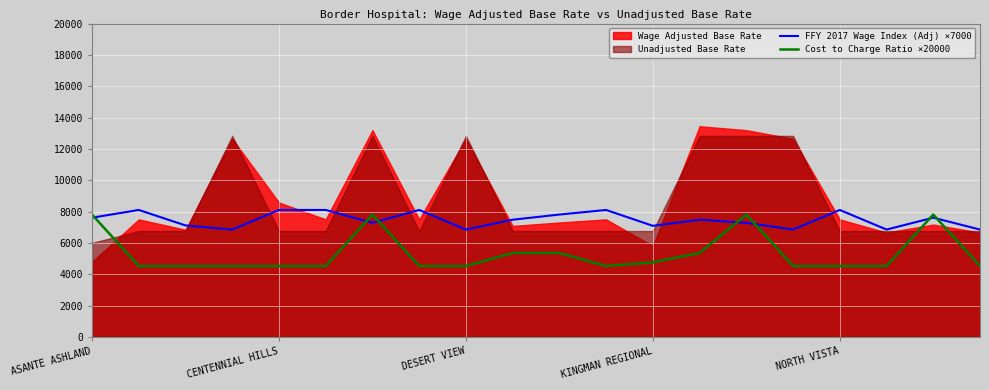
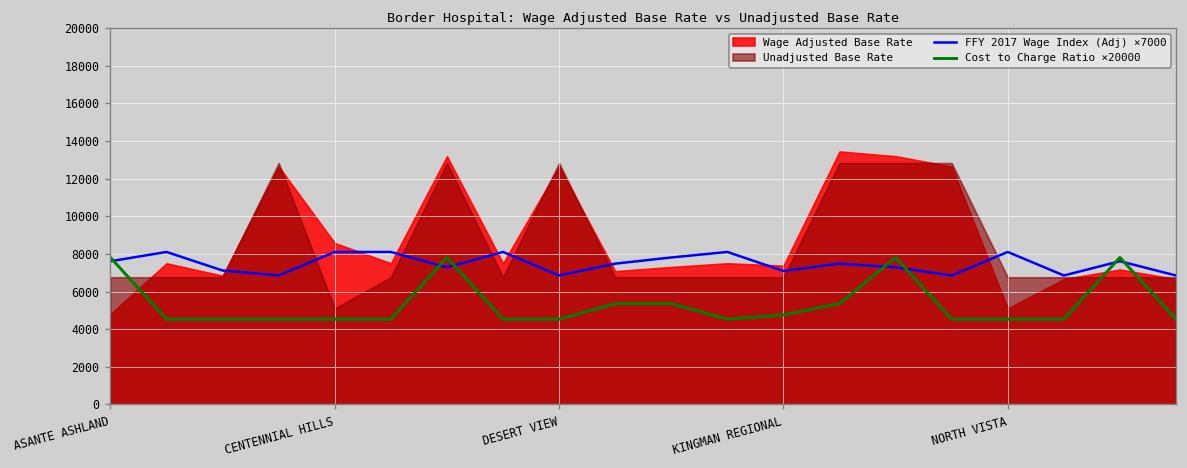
  {
    "FFY 2017 Wage Index (Adj) ×7000": {
      "ASANTE ASHLAND": 7600,
      "CENTENNIAL HILLS": 8100,
      "DESERT VIEW": 6900,
      "KINGMAN REGIONAL": 7100,
      "NORTH VISTA": 8100
    },
    "Wage Adjusted Base Rate": {
      "ASANTE ASHLAND": 4800,
      "CENTENNIAL HILLS": 8600,
      "DESERT VIEW": 12600,
-     "KINGMAN REGIONAL": 5800,
-     "NORTH VISTA": 7500
+     "KINGMAN REGIONAL": 7400,
+     "NORTH VISTA": 5100
    },
    "Unadjusted Base Rate": {
-     "ASANTE ASHLAND": 6000,
-     "CENTENNIAL HILLS": 6800,
+     "ASANTE ASHLAND": 6800,
+     "CENTENNIAL HILLS": 5100,
      "DESERT VIEW": 12800,
      "KINGMAN REGIONAL": 6800,
      "NORTH VISTA": 6800
    },
    "Cost to Charge Ratio ×20000": {
      "ASANTE ASHLAND": 7800,
      "CENTENNIAL HILLS": 4500,
      "DESERT VIEW": 4500,
      "KINGMAN REGIONAL": 4800,
      "NORTH VISTA": 4500
    }
  }
